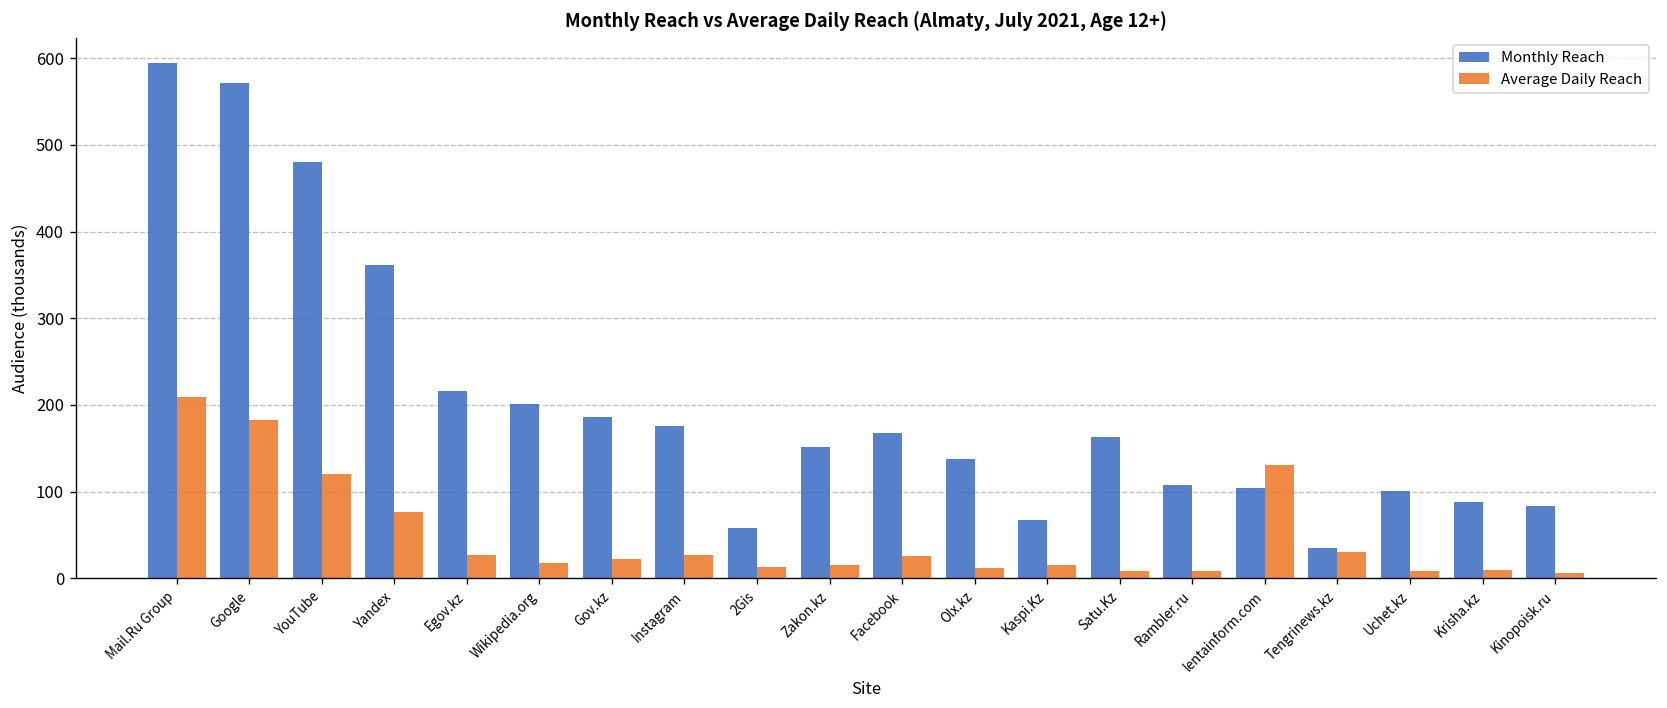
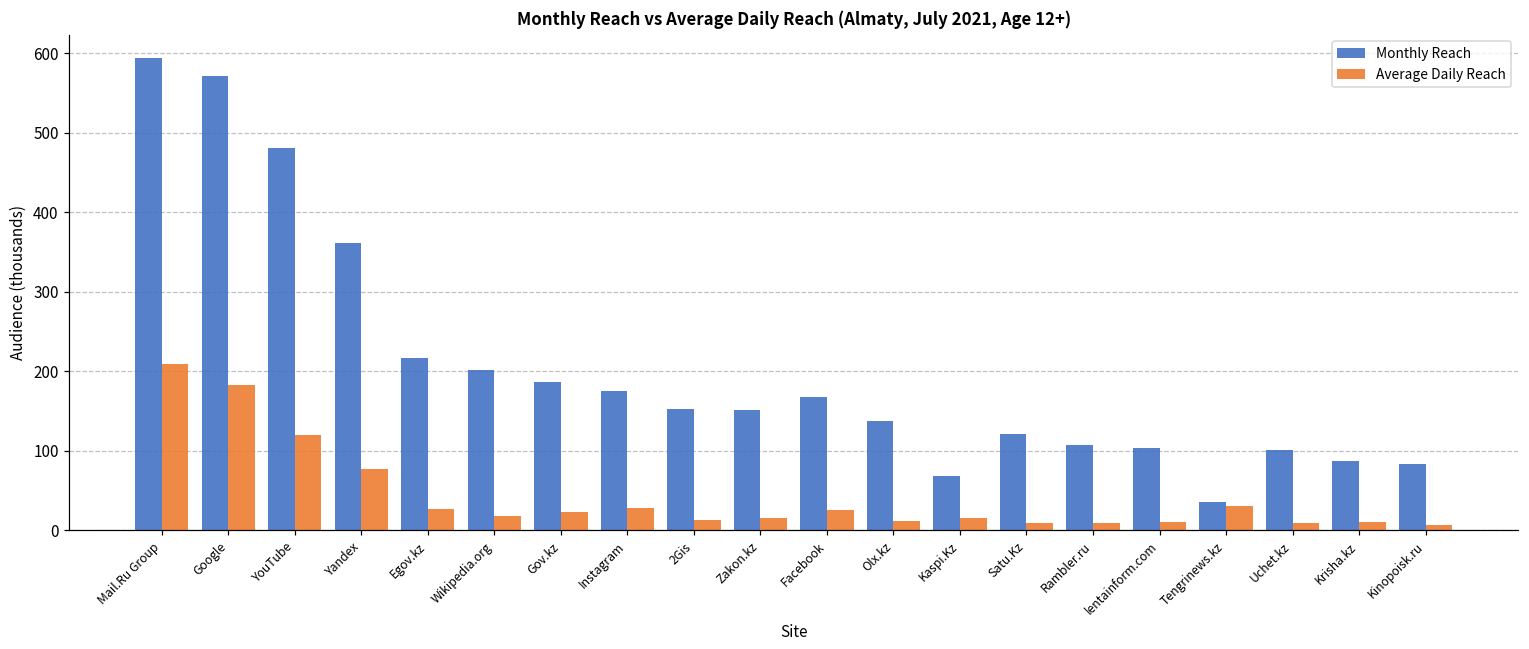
  {
    "Monthly Reach": {
      "Mail.Ru Group": 590,
      "Google": 570,
      "YouTube": 480,
      "Yandex": 360,
      "Egov.kz": 220,
      "Wikipedia.org": 200,
      "Gov.kz": 190,
      "Instagram": 180,
-     "2Gis": 60,
+     "2Gis": 150,
      "Zakon.kz": 150,
      "Facebook": 170,
      "Olx.kz": 140,
      "Kaspi.Kz": 70,
-     "Satu.Kz": 160,
+     "Satu.Kz": 120,
      "Rambler.ru": 110,
      "lentainform.com": 100,
      "Tengrinews.kz": 40,
      "Uchet.kz": 100,
      "Krisha.kz": 90,
      "Kinopoisk.ru": 80
    },
    "Average Daily Reach": {
      "Mail.Ru Group": 210,
      "Google": 180,
      "YouTube": 120,
      "Yandex": 80,
      "Egov.kz": 30,
      "Wikipedia.org": 20,
      "Gov.kz": 20,
      "Instagram": 30,
      "2Gis": 10,
      "Zakon.kz": 20,
      "Facebook": 30,
      "Olx.kz": 10,
      "Kaspi.Kz": 20,
      "Satu.Kz": 10,
      "Rambler.ru": 10,
-     "lentainform.com": 130,
+     "lentainform.com": 10,
      "Tengrinews.kz": 30,
      "Uchet.kz": 10,
      "Krisha.kz": 10,
      "Kinopoisk.ru": 10
    }
  }
